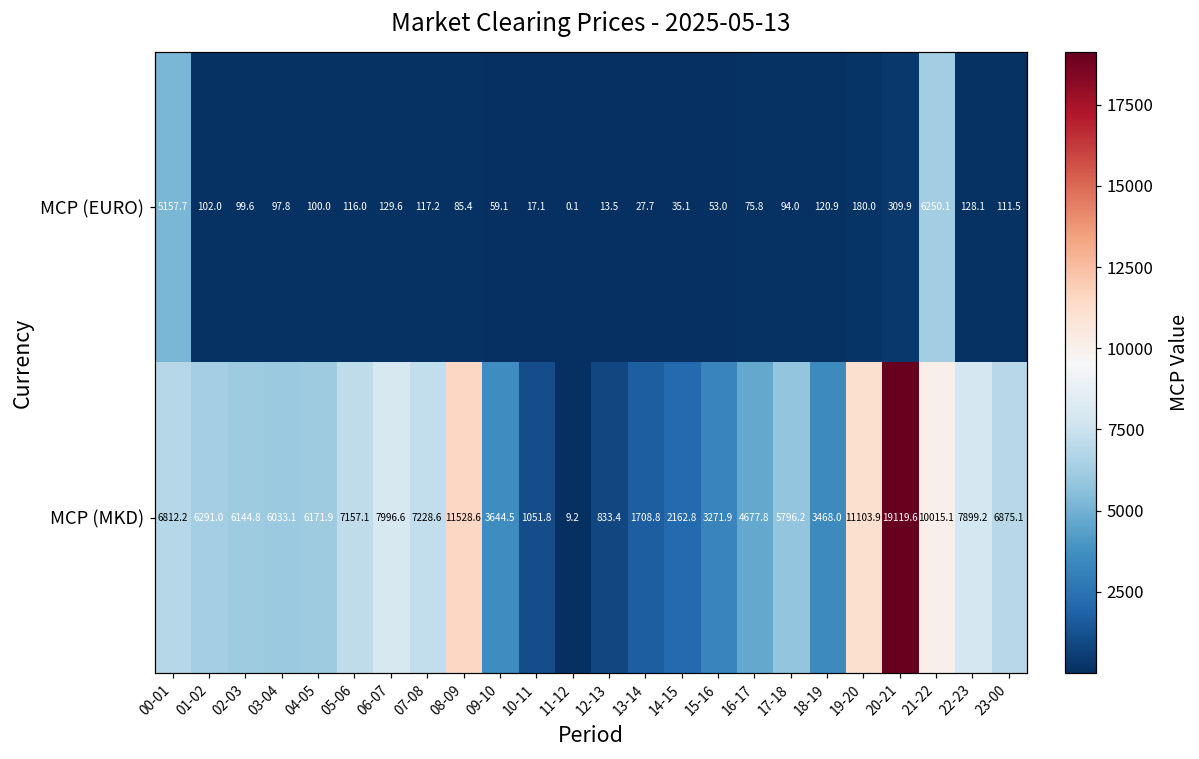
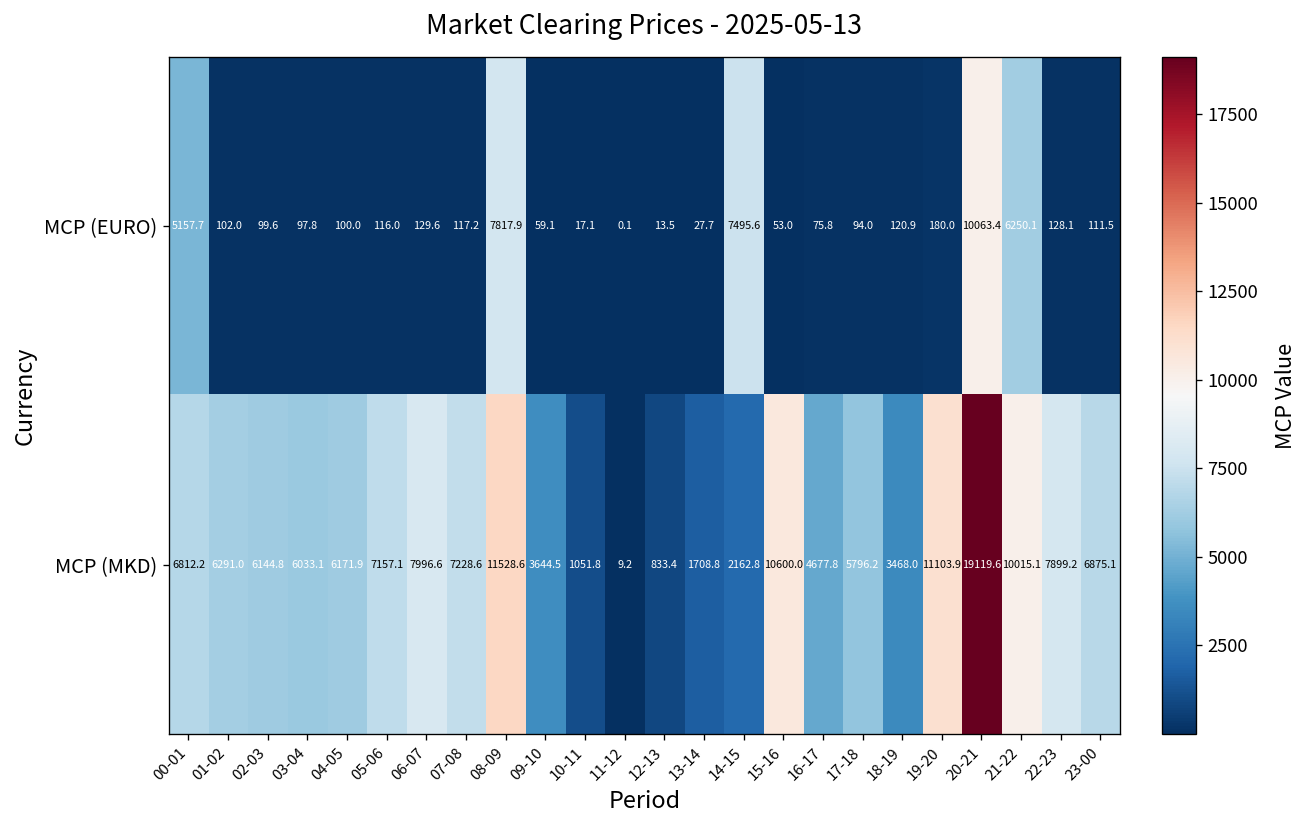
  {
    "MCP (EURO)": {
      "00-01": 5157.7,
      "01-02": 102.0,
      "02-03": 99.6,
      "03-04": 97.8,
      "04-05": 100.0,
      "05-06": 116.0,
      "06-07": 129.6,
      "07-08": 117.2,
-     "08-09": 85.4,
+     "08-09": 7817.9,
      "09-10": 59.1,
      "10-11": 17.1,
      "11-12": 0.1,
      "12-13": 13.5,
      "13-14": 27.7,
-     "14-15": 35.1,
+     "14-15": 7495.6,
      "15-16": 53.0,
      "16-17": 75.8,
      "17-18": 94.0,
      "18-19": 120.9,
      "19-20": 180.0,
-     "20-21": 309.9,
+     "20-21": 10063.4,
      "21-22": 6250.1,
      "22-23": 128.1,
      "23-00": 111.5
    },
    "MCP (MKD)": {
      "00-01": 6812.2,
      "01-02": 6291.0,
      "02-03": 6144.8,
      "03-04": 6033.1,
      "04-05": 6171.9,
      "05-06": 7157.1,
      "06-07": 7996.6,
      "07-08": 7228.6,
      "08-09": 11528.6,
      "09-10": 3644.5,
      "10-11": 1051.8,
      "11-12": 9.2,
      "12-13": 833.4,
      "13-14": 1708.8,
      "14-15": 2162.8,
-     "15-16": 3271.9,
+     "15-16": 10600.0,
      "16-17": 4677.8,
      "17-18": 5796.2,
      "18-19": 3468.0,
      "19-20": 11103.9,
      "20-21": 19119.6,
      "21-22": 10015.1,
      "22-23": 7899.2,
      "23-00": 6875.1
    }
  }
